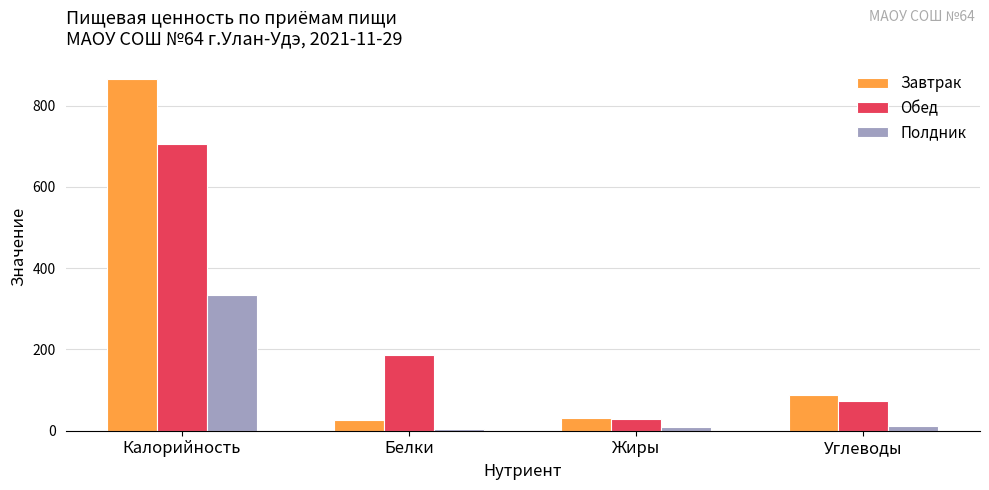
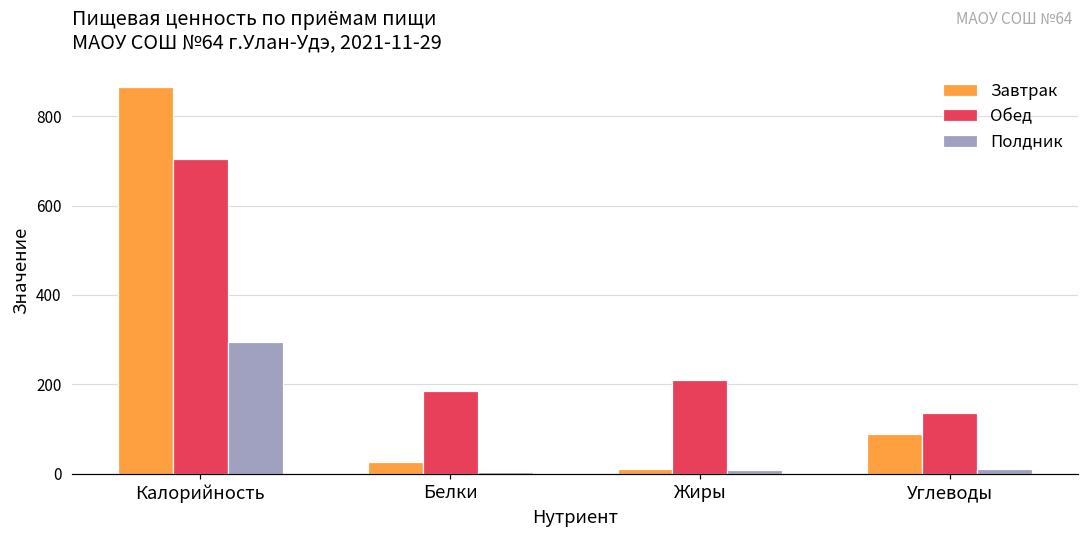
  {
    "Завтрак": {
      "Калорийность": 870,
      "Белки": 30,
-     "Жиры": 30,
+     "Жиры": 10,
      "Углеводы": 90
    },
    "Обед": {
      "Калорийность": 700,
      "Белки": 190,
-     "Жиры": 30,
-     "Углеводы": 70
+     "Жиры": 210,
+     "Углеводы": 140
    },
    "Полдник": {
-     "Калорийность": 330,
+     "Калорийность": 290,
      "Жиры": 10,
      "Углеводы": 10
    }
  }
